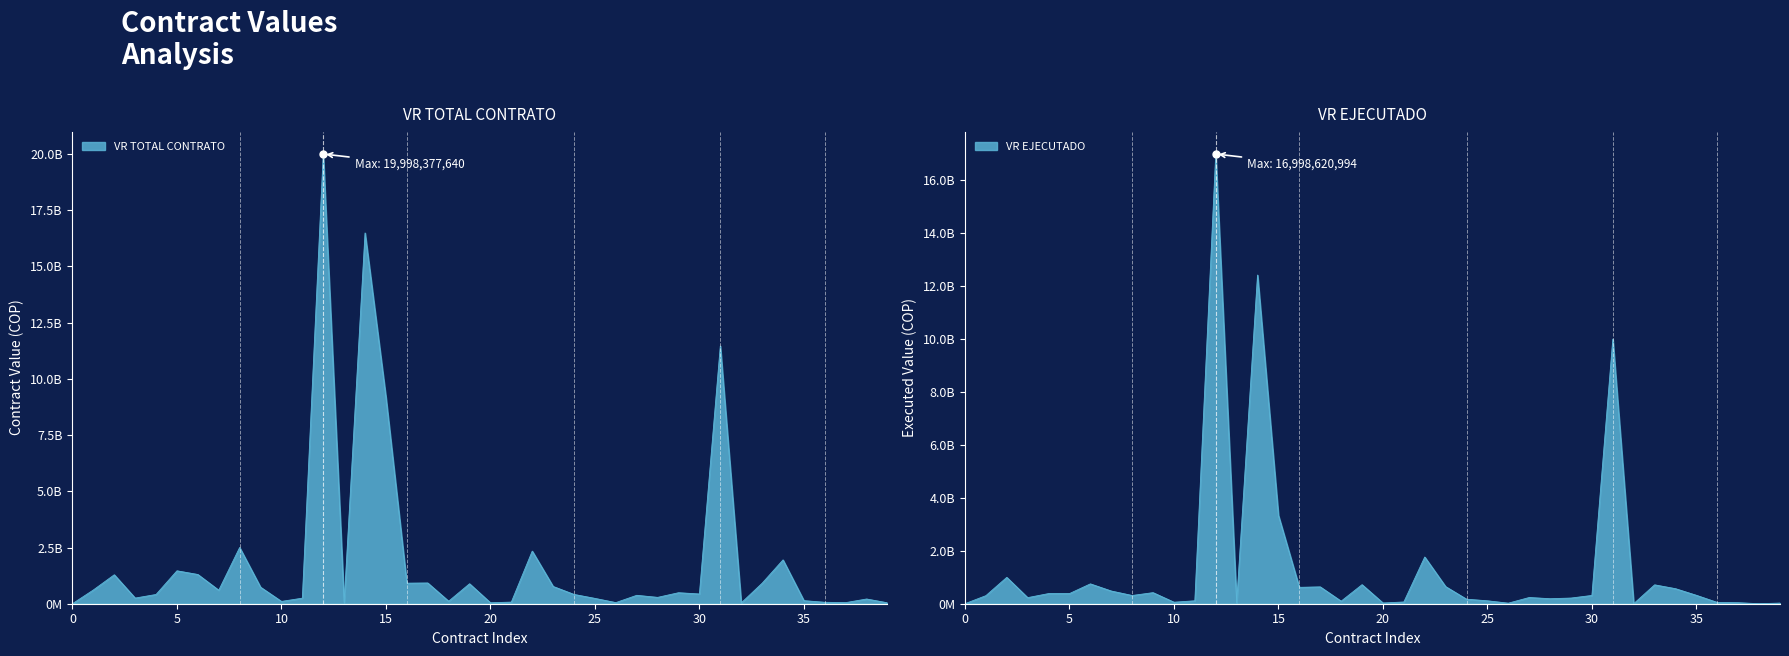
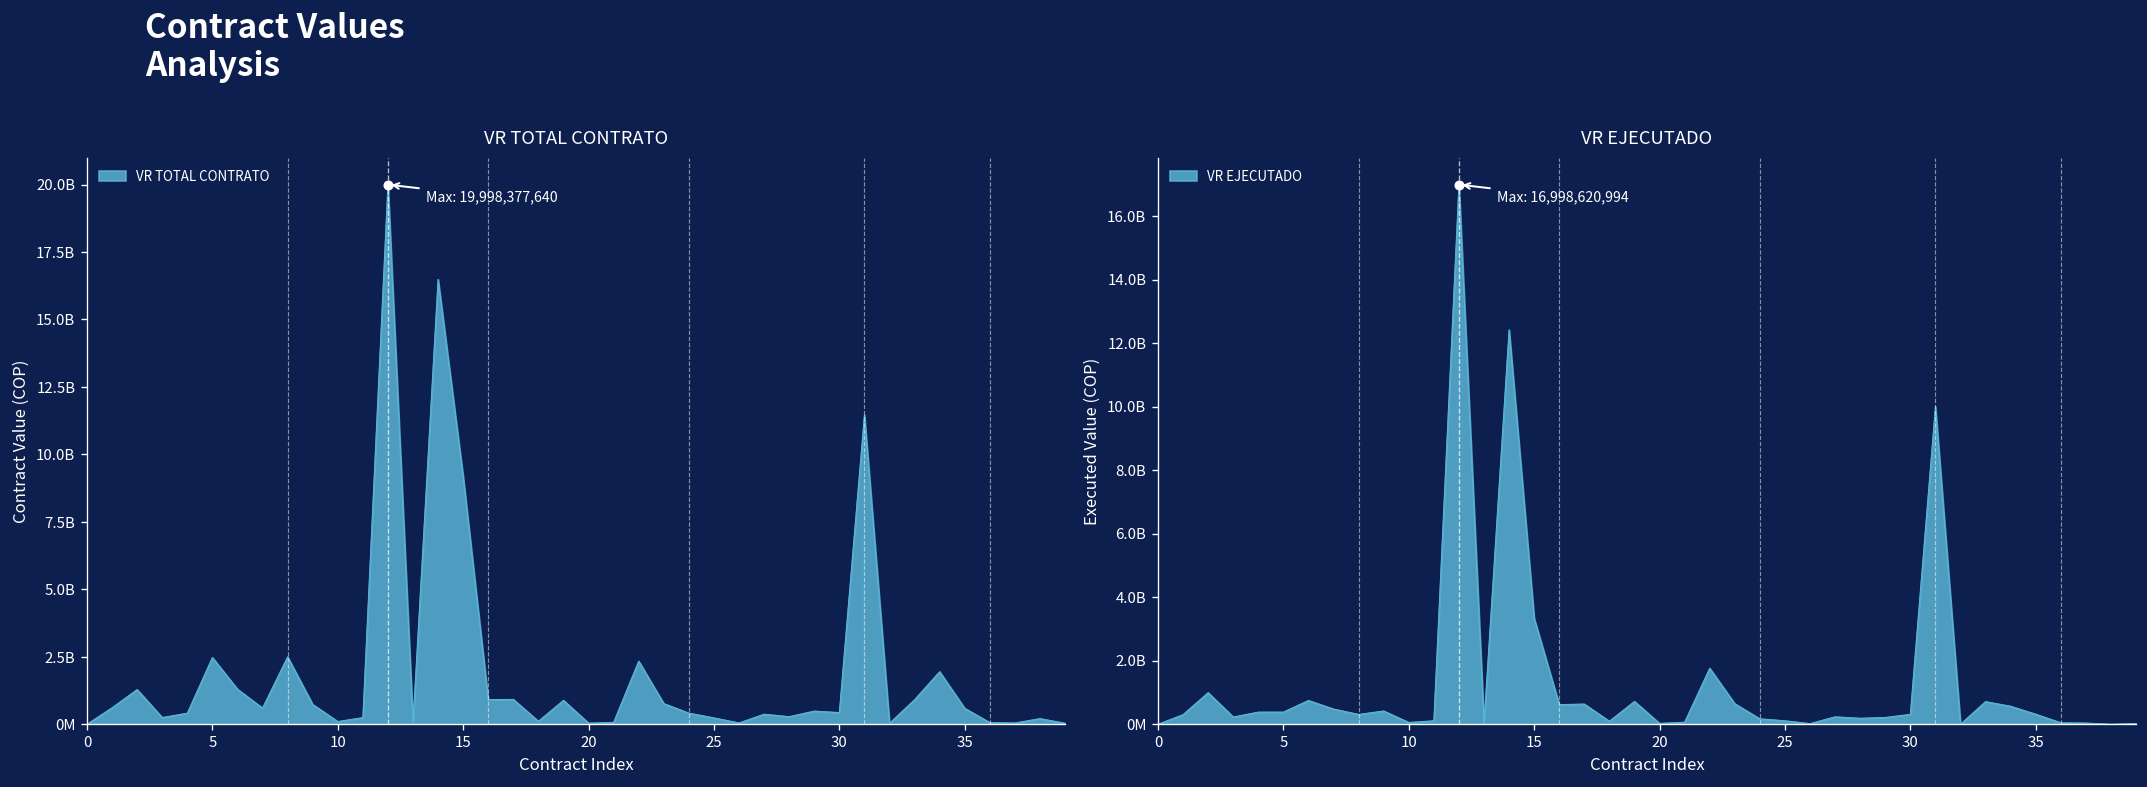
  {
    "VR TOTAL CONTRATO": {
      "VR TOTAL CONTRATO": {
        "0": 0,
-       "5": 1500000000,
+       "5": 2500000000,
        "10": 100000000,
        "15": 9200000000,
        "20": 0,
        "25": 200000000,
        "30": 400000000,
-       "35": 100000000
+       "35": 600000000
      }
    },
    "VR EJECUTADO": {
      "VR EJECUTADO": {
        "0": 0,
        "5": 400000000,
        "10": 100000000,
        "15": 3300000000,
        "20": 0,
        "25": 100000000,
        "30": 300000000,
        "35": 300000000
      }
    }
  }
